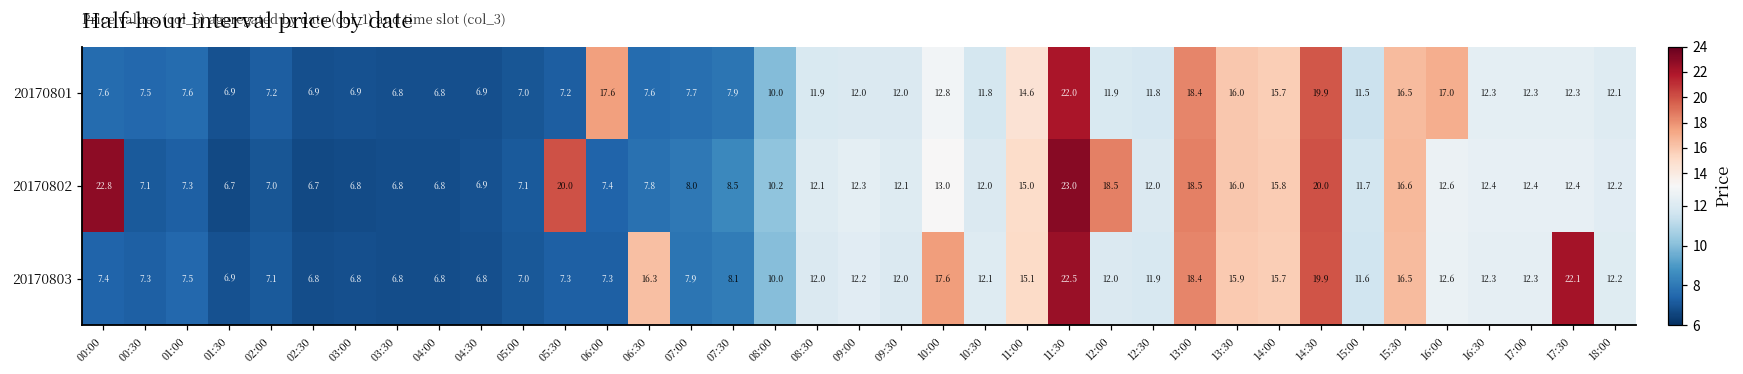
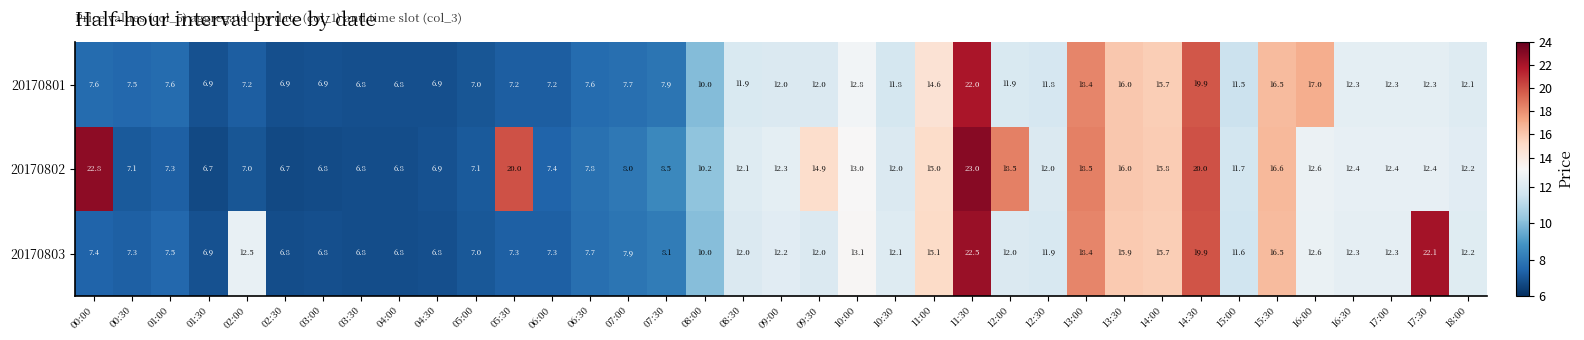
  {
    "20170801": {
      "00:00": 7.6,
      "00:30": 7.5,
      "01:00": 7.6,
      "01:30": 6.9,
      "02:00": 7.2,
      "02:30": 6.9,
      "03:00": 6.9,
      "03:30": 6.8,
      "04:00": 6.8,
      "04:30": 6.9,
      "05:00": 7.0,
      "05:30": 7.2,
-     "06:00": 17.6,
+     "06:00": 7.2,
      "06:30": 7.6,
      "07:00": 7.7,
      "07:30": 7.9,
      "08:00": 10.0,
      "08:30": 11.9,
      "09:00": 12.0,
      "09:30": 12.0,
      "10:00": 12.8,
      "10:30": 11.8,
      "11:00": 14.6,
      "11:30": 22.0,
      "12:00": 11.9,
      "12:30": 11.8,
      "13:00": 18.4,
      "13:30": 16.0,
      "14:00": 15.7,
      "14:30": 19.9,
      "15:00": 11.5,
      "15:30": 16.5,
      "16:00": 17.0,
      "16:30": 12.3,
      "17:00": 12.3,
      "17:30": 12.3,
      "18:00": 12.1
    },
    "20170802": {
      "00:00": 22.8,
      "00:30": 7.1,
      "01:00": 7.3,
      "01:30": 6.7,
      "02:00": 7.0,
      "02:30": 6.7,
      "03:00": 6.8,
      "03:30": 6.8,
      "04:00": 6.8,
      "04:30": 6.9,
      "05:00": 7.1,
      "05:30": 20.0,
      "06:00": 7.4,
      "06:30": 7.8,
      "07:00": 8.0,
      "07:30": 8.5,
      "08:00": 10.2,
      "08:30": 12.1,
      "09:00": 12.3,
-     "09:30": 12.1,
+     "09:30": 14.9,
      "10:00": 13.0,
      "10:30": 12.0,
      "11:00": 15.0,
      "11:30": 23.0,
      "12:00": 18.5,
      "12:30": 12.0,
      "13:00": 18.5,
      "13:30": 16.0,
      "14:00": 15.8,
      "14:30": 20.0,
      "15:00": 11.7,
      "15:30": 16.6,
      "16:00": 12.6,
      "16:30": 12.4,
      "17:00": 12.4,
      "17:30": 12.4,
      "18:00": 12.2
    },
    "20170803": {
      "00:00": 7.4,
      "00:30": 7.3,
      "01:00": 7.5,
      "01:30": 6.9,
-     "02:00": 7.1,
+     "02:00": 12.5,
      "02:30": 6.8,
      "03:00": 6.8,
      "03:30": 6.8,
      "04:00": 6.8,
      "04:30": 6.8,
      "05:00": 7.0,
      "05:30": 7.3,
      "06:00": 7.3,
-     "06:30": 16.3,
+     "06:30": 7.7,
      "07:00": 7.9,
      "07:30": 8.1,
      "08:00": 10.0,
      "08:30": 12.0,
      "09:00": 12.2,
      "09:30": 12.0,
-     "10:00": 17.6,
+     "10:00": 13.1,
      "10:30": 12.1,
      "11:00": 15.1,
      "11:30": 22.5,
      "12:00": 12.0,
      "12:30": 11.9,
      "13:00": 18.4,
      "13:30": 15.9,
      "14:00": 15.7,
      "14:30": 19.9,
      "15:00": 11.6,
      "15:30": 16.5,
      "16:00": 12.6,
      "16:30": 12.3,
      "17:00": 12.3,
      "17:30": 22.1,
      "18:00": 12.2
    }
  }
